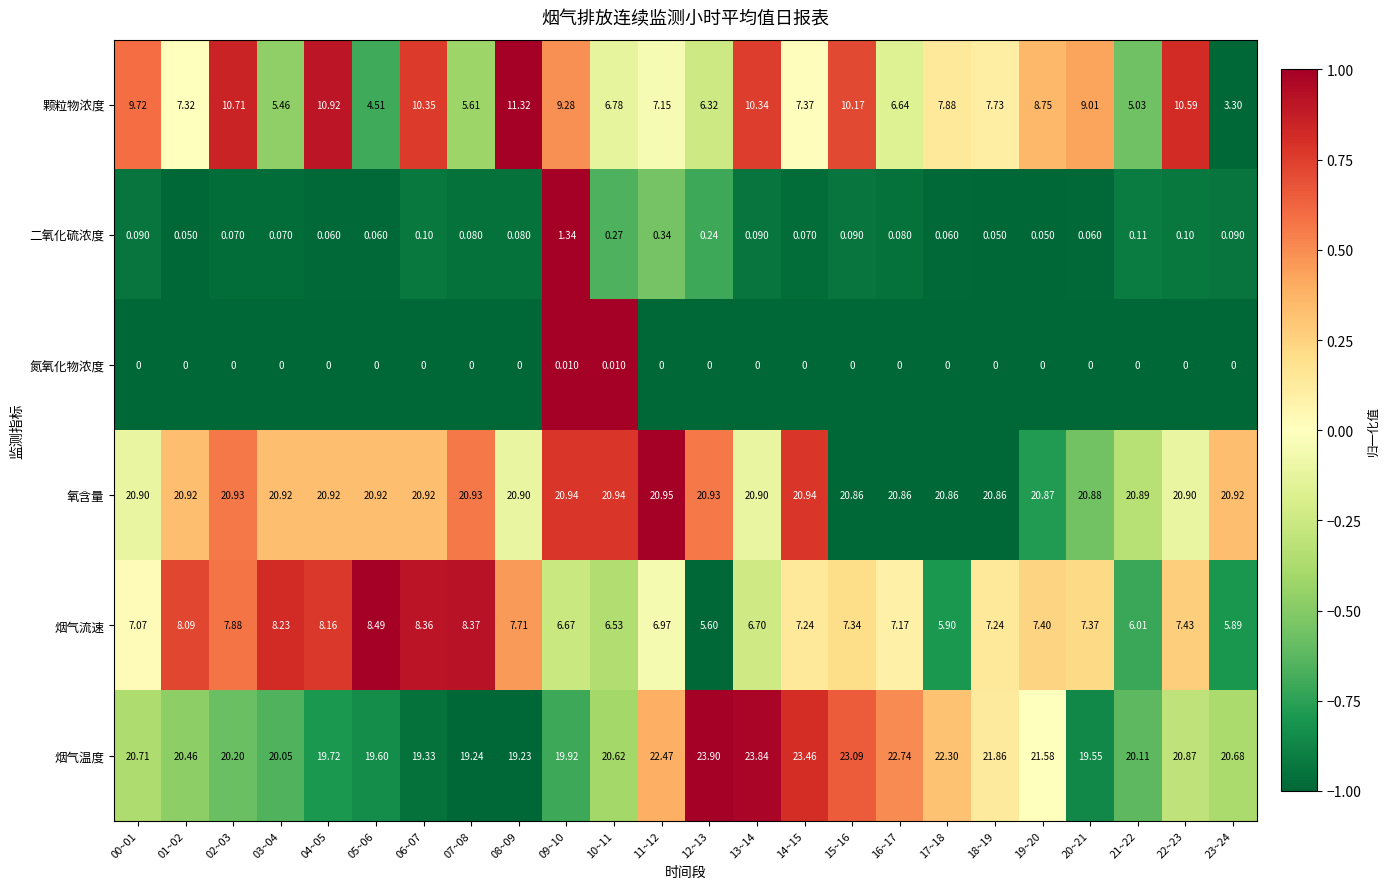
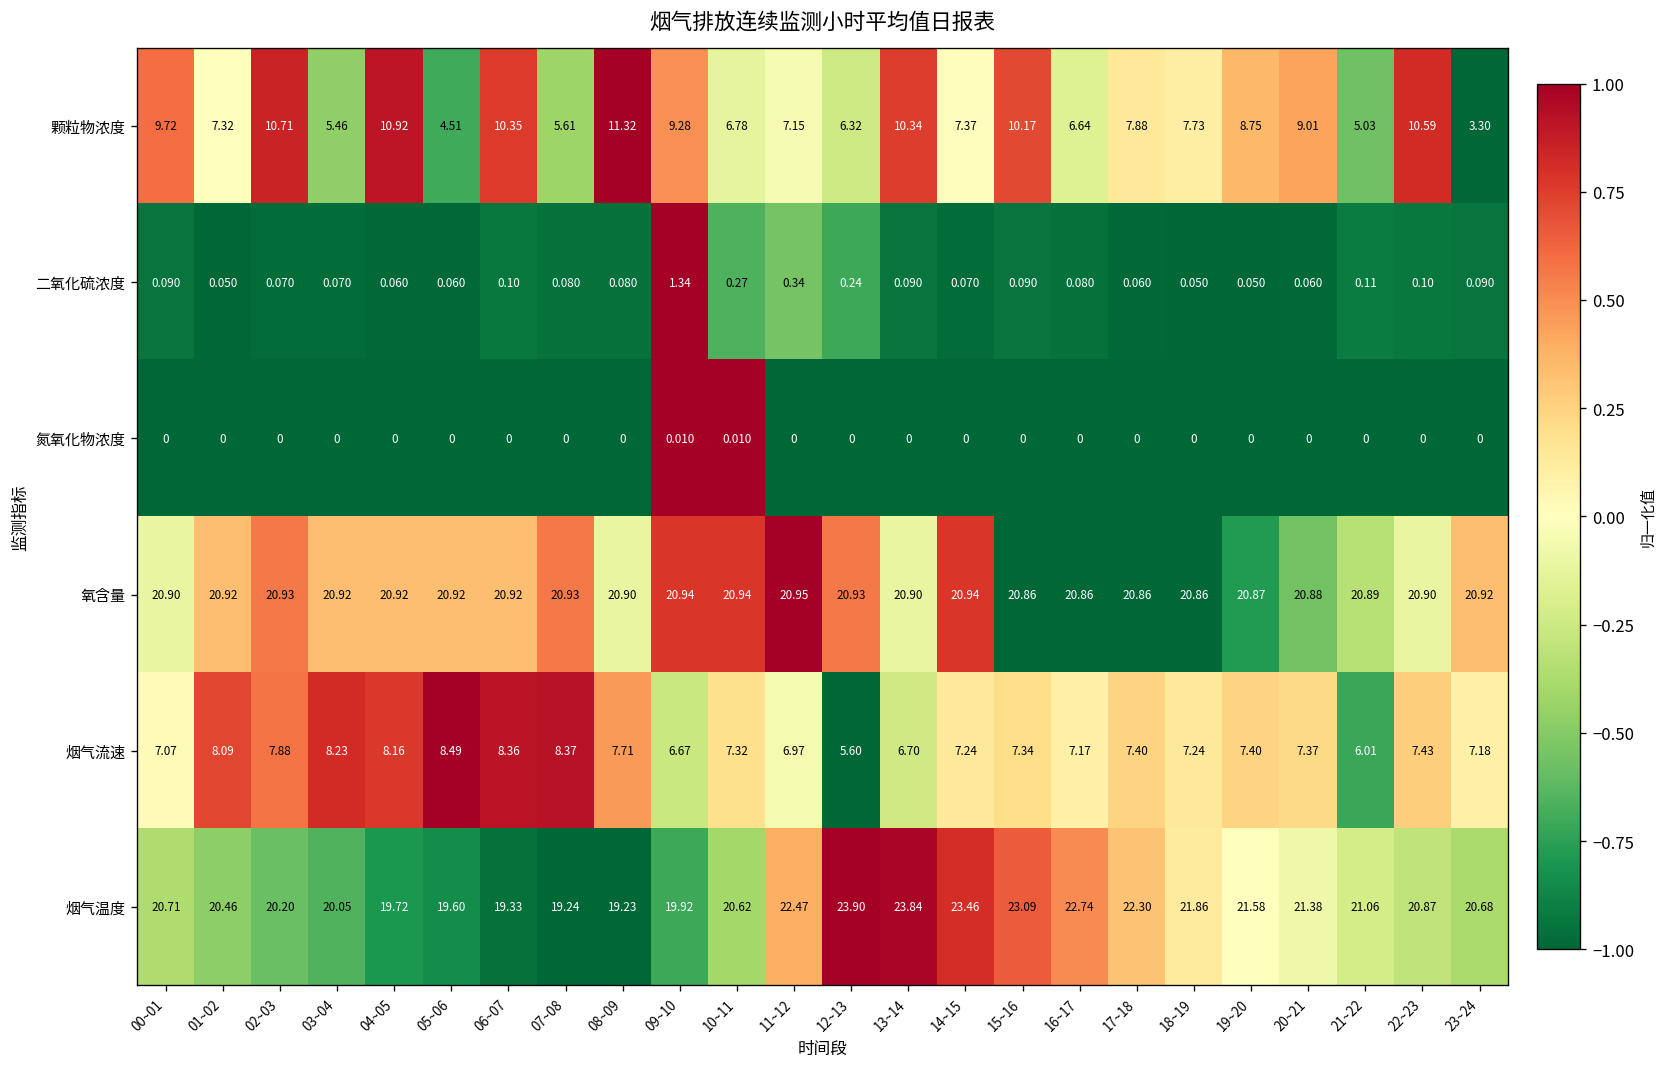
  {
    "颗粒物浓度": {
      "00~01": 9.72,
      "01~02": 7.32,
      "02~03": 10.71,
      "03~04": 5.46,
      "04~05": 10.92,
      "05~06": 4.51,
      "06~07": 10.35,
      "07~08": 5.61,
      "08~09": 11.32,
      "09~10": 9.28,
      "10~11": 6.78,
      "11~12": 7.15,
      "12~13": 6.32,
      "13~14": 10.34,
      "14~15": 7.37,
      "15~16": 10.17,
      "16~17": 6.64,
      "17~18": 7.88,
      "18~19": 7.73,
      "19~20": 8.75,
      "20~21": 9.01,
      "21~22": 5.03,
      "22~23": 10.59,
      "23~24": 3.30
    },
    "二氧化硫浓度": {
      "00~01": 0.090,
      "01~02": 0.050,
      "02~03": 0.070,
      "03~04": 0.070,
      "04~05": 0.060,
      "05~06": 0.060,
      "06~07": 0.10,
      "07~08": 0.080,
      "08~09": 0.080,
      "09~10": 1.34,
      "10~11": 0.27,
      "11~12": 0.34,
      "12~13": 0.24,
      "13~14": 0.090,
      "14~15": 0.070,
      "15~16": 0.090,
      "16~17": 0.080,
      "17~18": 0.060,
      "18~19": 0.050,
      "19~20": 0.050,
      "20~21": 0.060,
      "21~22": 0.11,
      "22~23": 0.10,
      "23~24": 0.090
    },
    "氮氧化物浓度": {
      "00~01": 0,
      "01~02": 0,
      "02~03": 0,
      "03~04": 0,
      "04~05": 0,
      "05~06": 0,
      "06~07": 0,
      "07~08": 0,
      "08~09": 0,
      "09~10": 0.010,
      "10~11": 0.010,
      "11~12": 0,
      "12~13": 0,
      "13~14": 0,
      "14~15": 0,
      "15~16": 0,
      "16~17": 0,
      "17~18": 0,
      "18~19": 0,
      "19~20": 0,
      "20~21": 0,
      "21~22": 0,
      "22~23": 0,
      "23~24": 0
    },
    "氧含量": {
      "00~01": 20.90,
      "01~02": 20.92,
      "02~03": 20.93,
      "03~04": 20.92,
      "04~05": 20.92,
      "05~06": 20.92,
      "06~07": 20.92,
      "07~08": 20.93,
      "08~09": 20.90,
      "09~10": 20.94,
      "10~11": 20.94,
      "11~12": 20.95,
      "12~13": 20.93,
      "13~14": 20.90,
      "14~15": 20.94,
      "15~16": 20.86,
      "16~17": 20.86,
      "17~18": 20.86,
      "18~19": 20.86,
      "19~20": 20.87,
      "20~21": 20.88,
      "21~22": 20.89,
      "22~23": 20.90,
      "23~24": 20.92
    },
    "烟气流速": {
      "00~01": 7.07,
      "01~02": 8.09,
      "02~03": 7.88,
      "03~04": 8.23,
      "04~05": 8.16,
      "05~06": 8.49,
      "06~07": 8.36,
      "07~08": 8.37,
      "08~09": 7.71,
      "09~10": 6.67,
-     "10~11": 6.53,
+     "10~11": 7.32,
      "11~12": 6.97,
      "12~13": 5.60,
      "13~14": 6.70,
      "14~15": 7.24,
      "15~16": 7.34,
      "16~17": 7.17,
-     "17~18": 5.90,
+     "17~18": 7.40,
      "18~19": 7.24,
      "19~20": 7.40,
      "20~21": 7.37,
      "21~22": 6.01,
      "22~23": 7.43,
-     "23~24": 5.89
+     "23~24": 7.18
    },
    "烟气温度": {
      "00~01": 20.71,
      "01~02": 20.46,
      "02~03": 20.20,
      "03~04": 20.05,
      "04~05": 19.72,
      "05~06": 19.60,
      "06~07": 19.33,
      "07~08": 19.24,
      "08~09": 19.23,
      "09~10": 19.92,
      "10~11": 20.62,
      "11~12": 22.47,
      "12~13": 23.90,
      "13~14": 23.84,
      "14~15": 23.46,
      "15~16": 23.09,
      "16~17": 22.74,
      "17~18": 22.30,
      "18~19": 21.86,
      "19~20": 21.58,
-     "20~21": 19.55,
-     "21~22": 20.11,
+     "20~21": 21.38,
+     "21~22": 21.06,
      "22~23": 20.87,
      "23~24": 20.68
    }
  }
